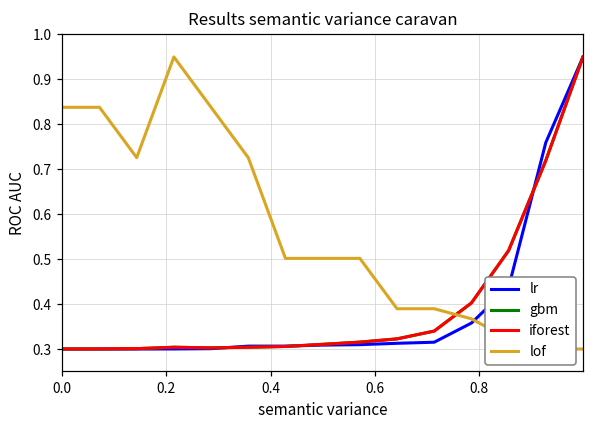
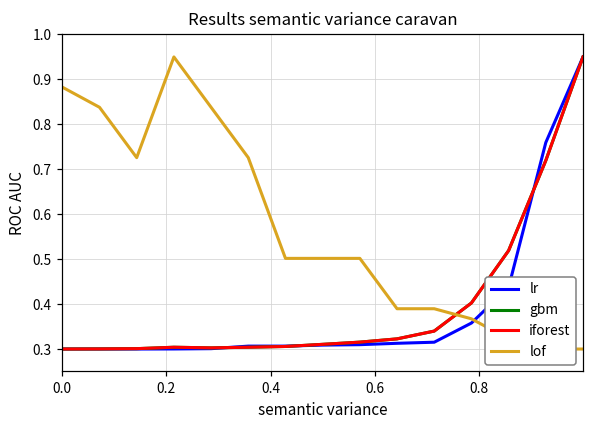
  {
    "lof": {
-     "0.0": 0.84
+     "0.0": 0.88
    }
  }
